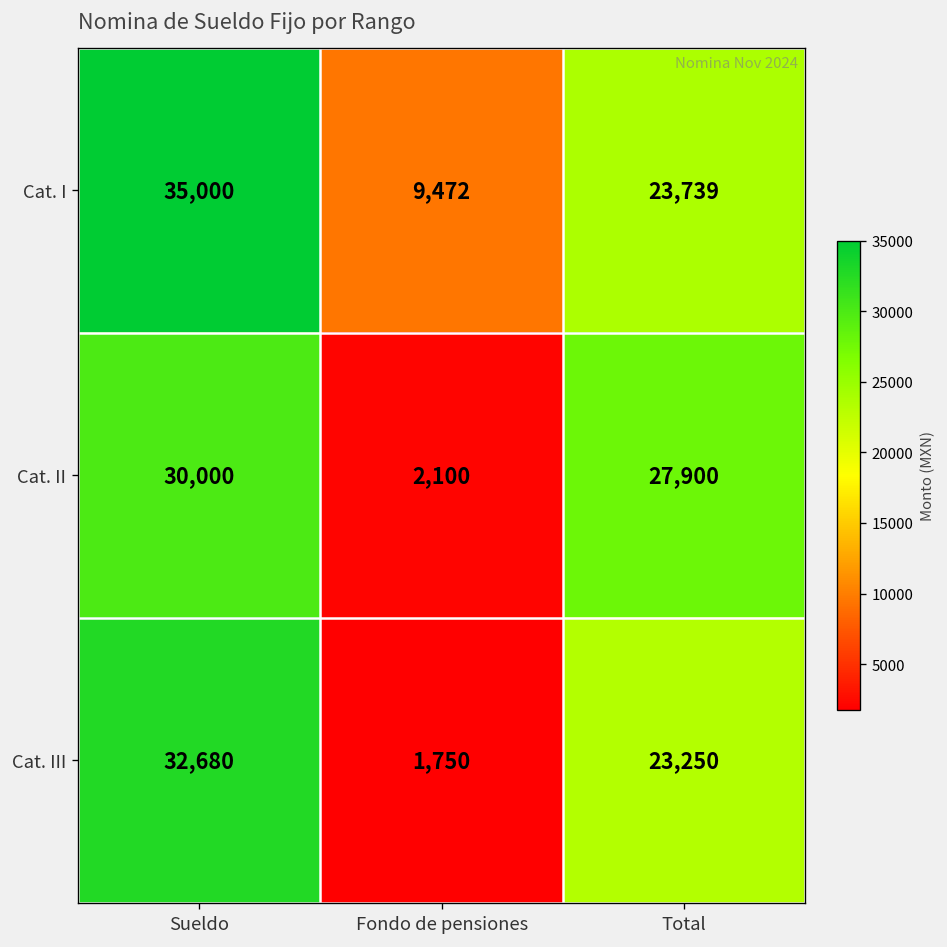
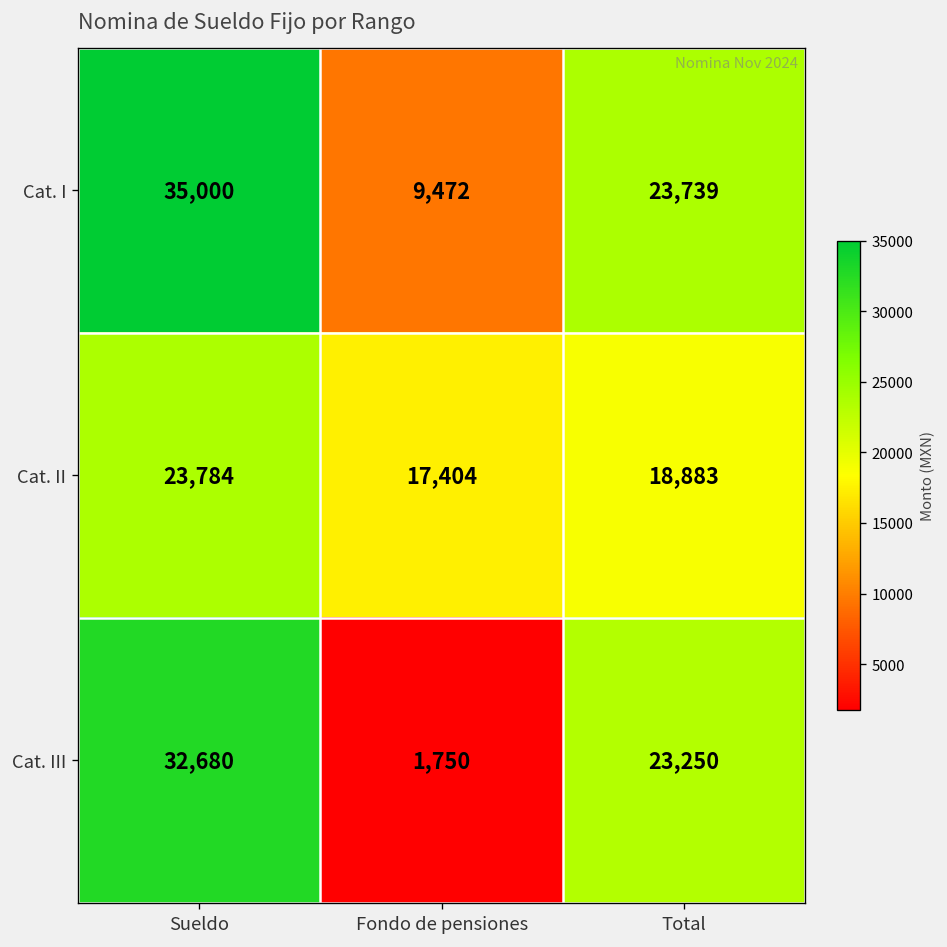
  {
    "Cat. I": {
      "Sueldo": "35,000",
      "Fondo de pensiones": "9,472"
    },
    "Cat. II": {
-     "Sueldo": "30,000",
-     "Fondo de pensiones": "2,100",
-     "Total": "27,900"
+     "Sueldo": "23,784",
+     "Fondo de pensiones": "17,404",
+     "Total": "18,883"
    },
    "Cat. III": {
      "Sueldo": "32,680",
      "Fondo de pensiones": "1,750",
      "Total": "23,250"
    }
  }
